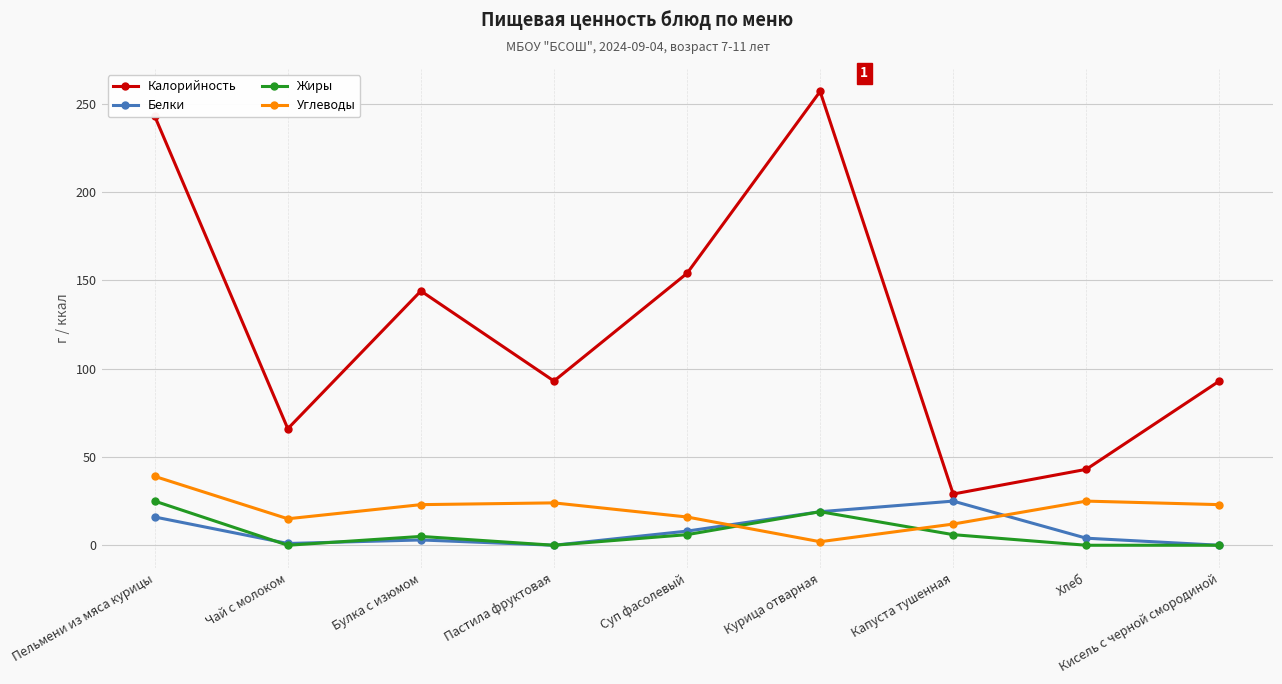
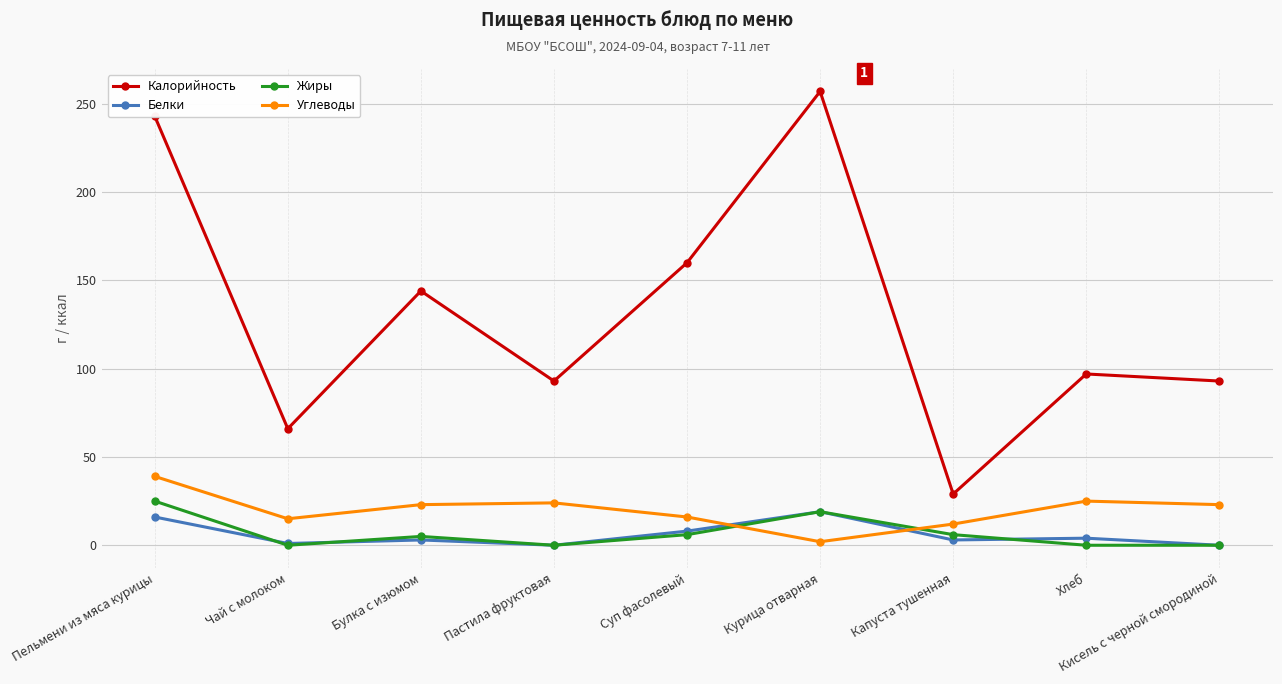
  {
    "Калорийность": {
      "Чай с молоком": 66,
      "Булка с изюмом": 144,
      "Пастила фруктовая": 93,
-     "Суп фасолевый": 154,
+     "Суп фасолевый": 160,
      "Курица отварная": 257,
      "Капуста тушенная": 29,
-     "Хлеб": 43,
+     "Хлеб": 97,
      "Кисель с черной смородиной": 93
    },
    "Белки": {
      "Пельмени из мяса курицы": 16,
      "Булка с изюмом": 3,
      "Суп фасолевый": 8,
-     "Капуста тушенная": 25,
+     "Капуста тушенная": 3,
      "Хлеб": 4
    },
    "Жиры": {
      "Пельмени из мяса курицы": 25,
      "Булка с изюмом": 5,
      "Суп фасолевый": 6,
      "Капуста тушенная": 6,
      "Хлеб": 0
    },
    "Углеводы": {
      "Пельмени из мяса курицы": 39,
      "Чай с молоком": 15,
      "Булка с изюмом": 23,
      "Пастила фруктовая": 24,
      "Суп фасолевый": 16,
      "Курица отварная": 2,
      "Капуста тушенная": 12,
      "Хлеб": 25,
      "Кисель с черной смородиной": 23
    }
  }
